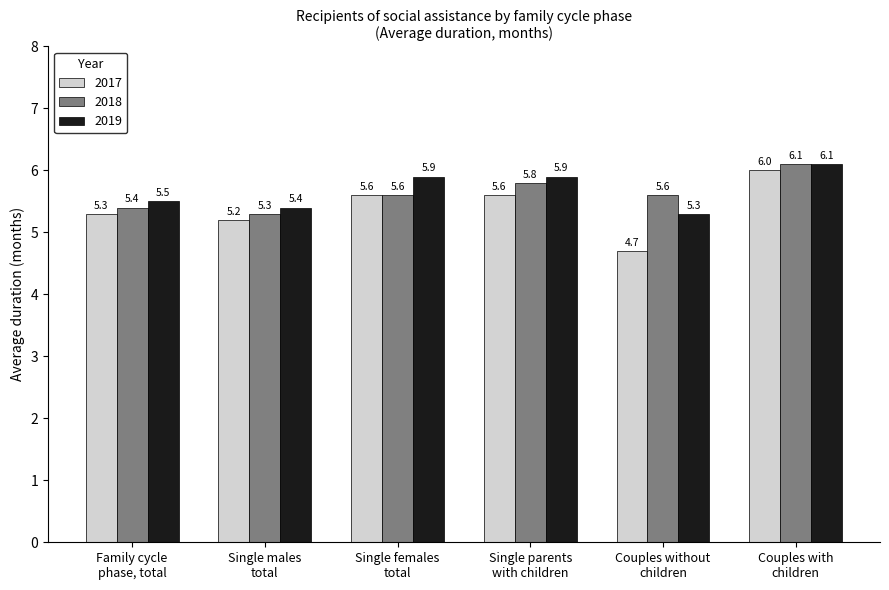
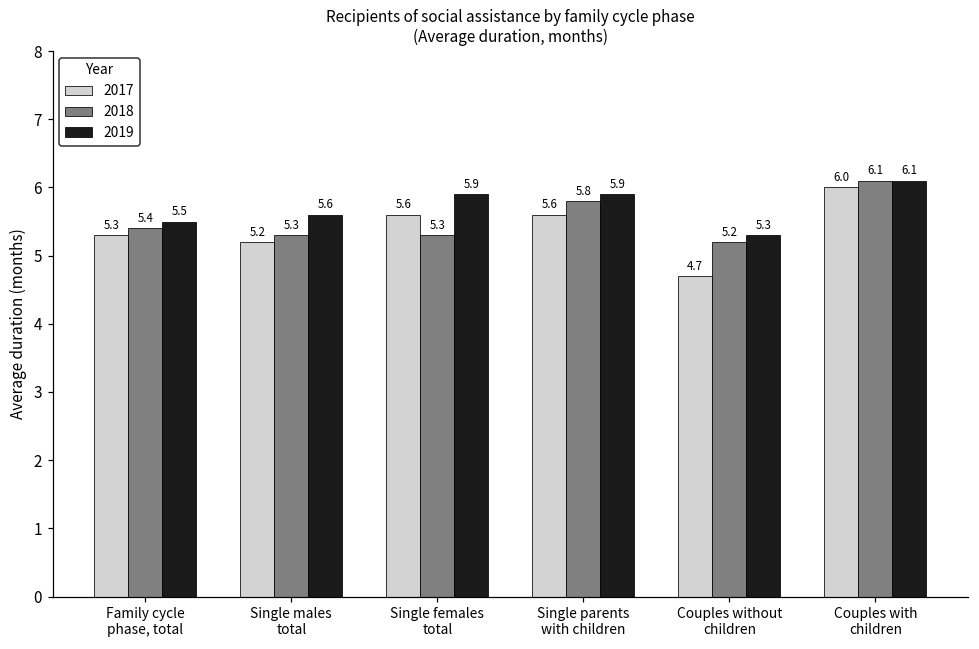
  {
    "2017": {
      "Family cycle phase, total": 5.3,
      "Single males total": 5.2,
      "Single females total": 5.6,
      "Single parents with children": 5.6,
      "Couples without children": 4.7,
      "Couples with children": 6.0
    },
    "2018": {
      "Family cycle phase, total": 5.4,
      "Single males total": 5.3,
-     "Single females total": 5.6,
+     "Single females total": 5.3,
      "Single parents with children": 5.8,
-     "Couples without children": 5.6,
+     "Couples without children": 5.2,
      "Couples with children": 6.1
    },
    "2019": {
      "Family cycle phase, total": 5.5,
-     "Single males total": 5.4,
+     "Single males total": 5.6,
      "Single females total": 5.9,
      "Single parents with children": 5.9,
      "Couples without children": 5.3,
      "Couples with children": 6.1
    }
  }
